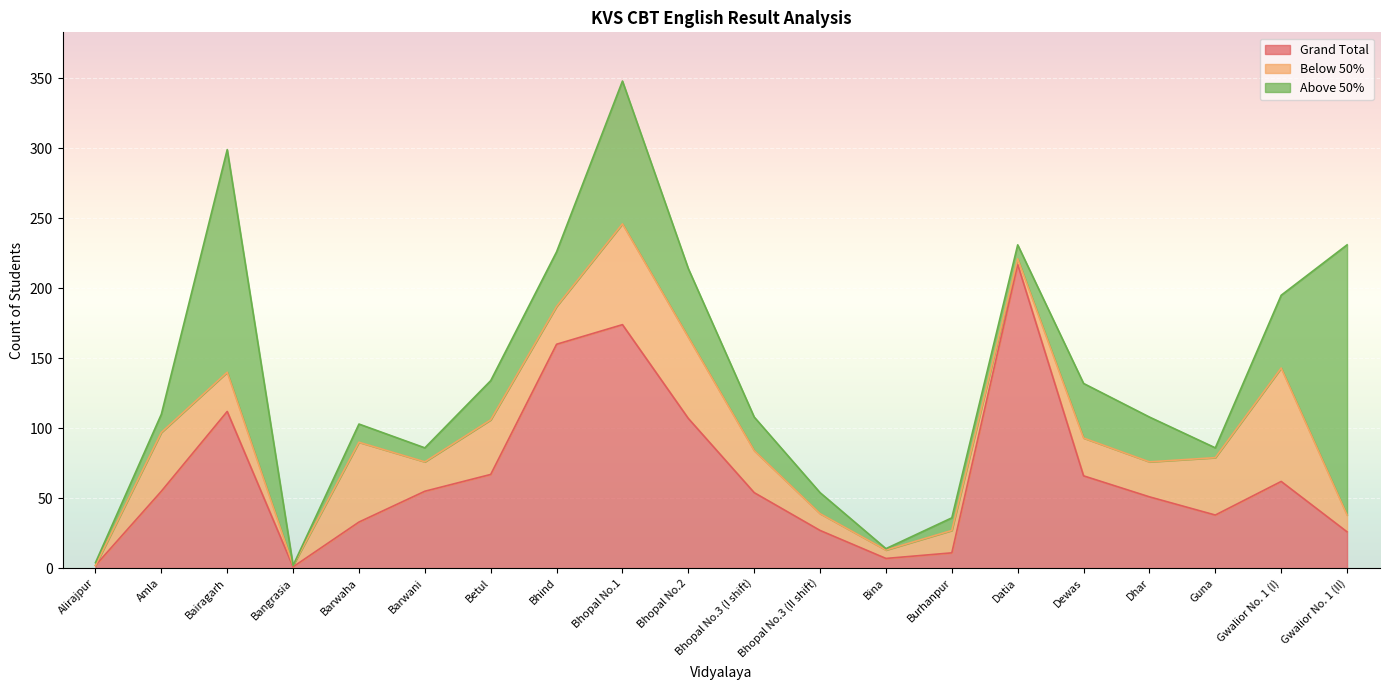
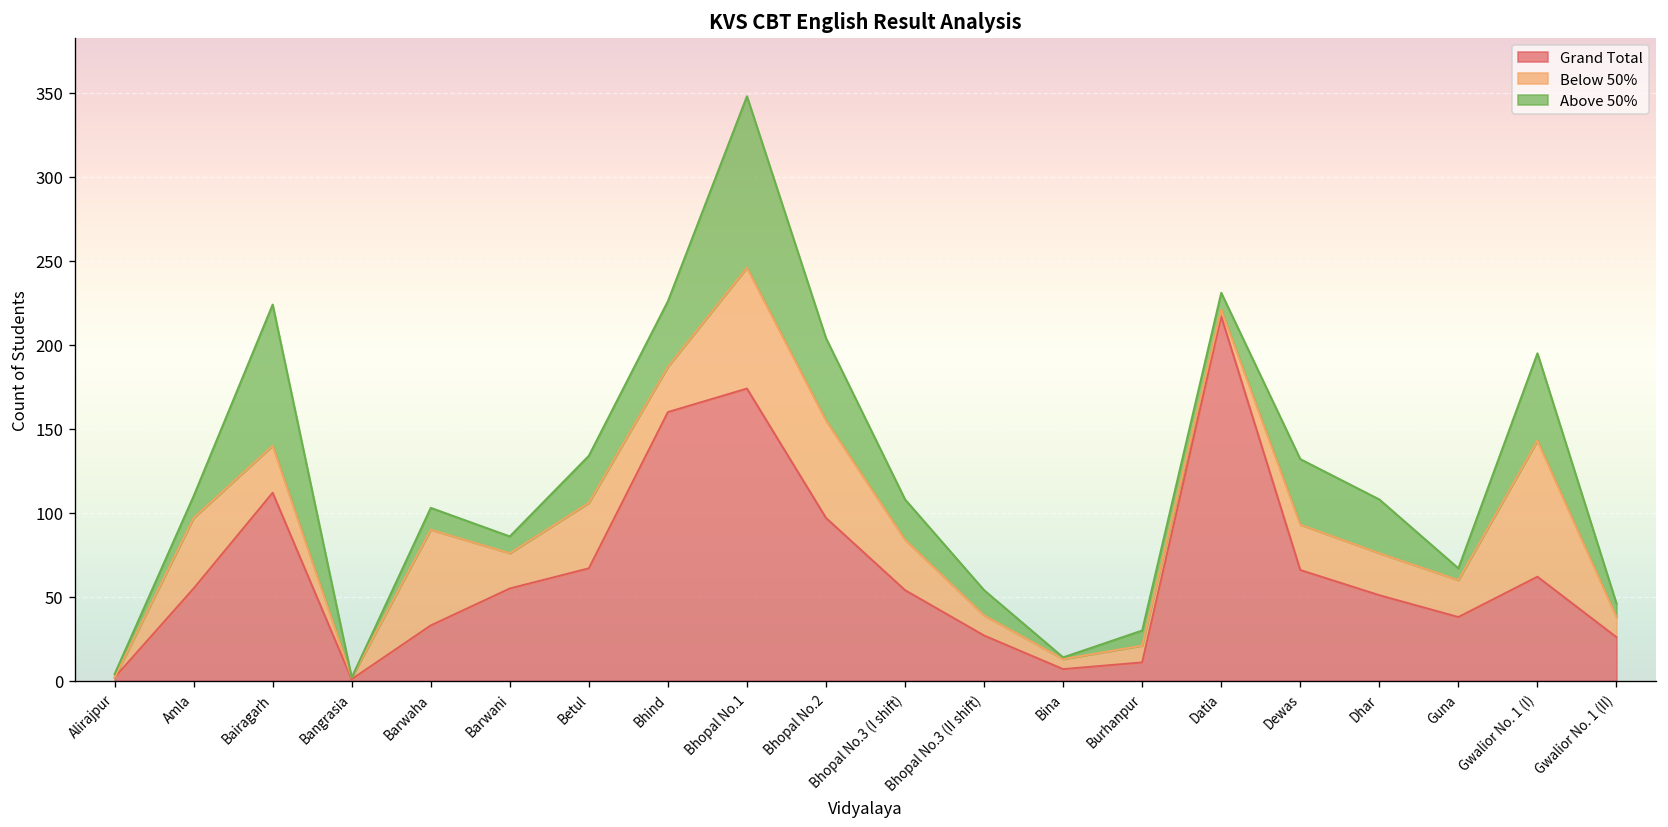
  {
    "Grand Total": {
      "Amla": 55,
      "Bairagarh": 112,
      "Barwaha": 33,
      "Barwani": 55,
      "Betul": 67,
      "Bhind": 160,
      "Bhopal No.1": 174,
-     "Bhopal No.2": 107,
+     "Bhopal No.2": 97,
      "Bhopal No.3 (I shift)": 54,
      "Bhopal No.3 (II shift)": 27,
      "Bina": 7,
      "Burhanpur": 11,
      "Datia": 217,
      "Dewas": 66,
      "Dhar": 51,
      "Guna": 38,
      "Gwalior No. 1 (I)": 62,
      "Gwalior No. 1 (II)": 26
    },
    "Below 50%": {
      "Amla": 42,
      "Bairagarh": 28,
      "Barwaha": 57,
      "Barwani": 21,
      "Betul": 39,
      "Bhind": 27,
      "Bhopal No.1": 72,
      "Bhopal No.2": 58,
      "Bhopal No.3 (I shift)": 30,
      "Bhopal No.3 (II shift)": 12,
-     "Burhanpur": 16,
+     "Burhanpur": 10,
      "Datia": 4,
      "Dewas": 27,
      "Dhar": 25,
-     "Guna": 41,
+     "Guna": 22,
      "Gwalior No. 1 (I)": 81,
      "Gwalior No. 1 (II)": 12
    },
    "Above 50%": {
      "Alirajpur": 2,
      "Amla": 13,
-     "Bairagarh": 159,
+     "Bairagarh": 84,
      "Barwaha": 13,
      "Barwani": 10,
      "Betul": 28,
      "Bhind": 39,
      "Bhopal No.1": 102,
      "Bhopal No.2": 49,
      "Bhopal No.3 (I shift)": 24,
      "Bhopal No.3 (II shift)": 15,
      "Burhanpur": 9,
      "Datia": 10,
      "Dewas": 39,
      "Dhar": 32,
      "Guna": 7,
      "Gwalior No. 1 (I)": 52,
-     "Gwalior No. 1 (II)": 193
+     "Gwalior No. 1 (II)": 8
    }
  }
